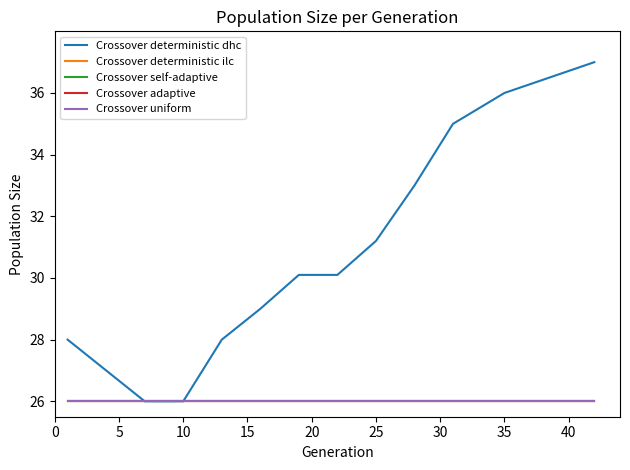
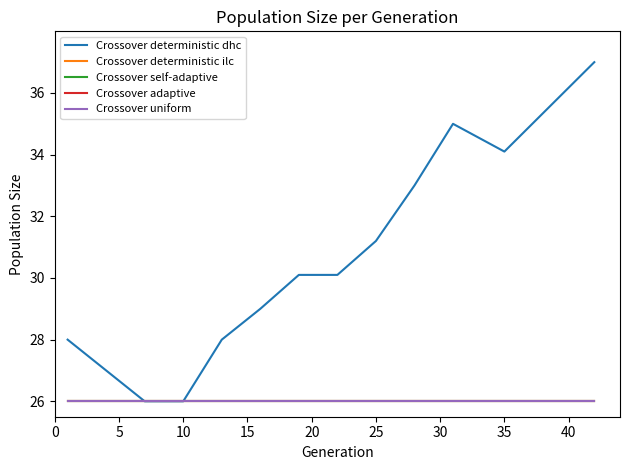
  {
    "Crossover deterministic dhc": {
      "25": 31.2,
-     "35": 36.0
+     "35": 34.1
    },
    "Crossover uniform": {
      "25": 26.0,
      "35": 26.0
    }
  }
